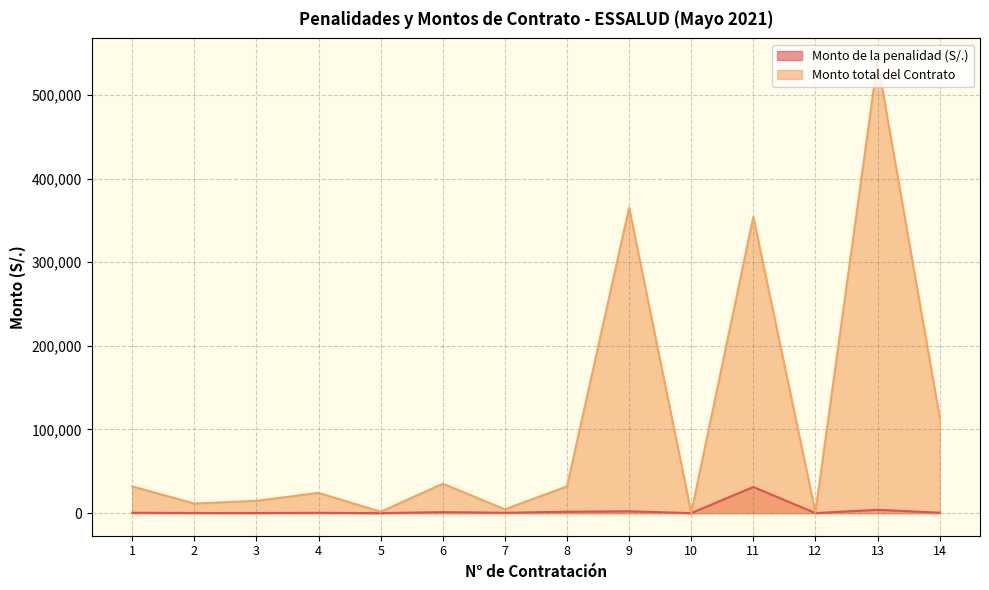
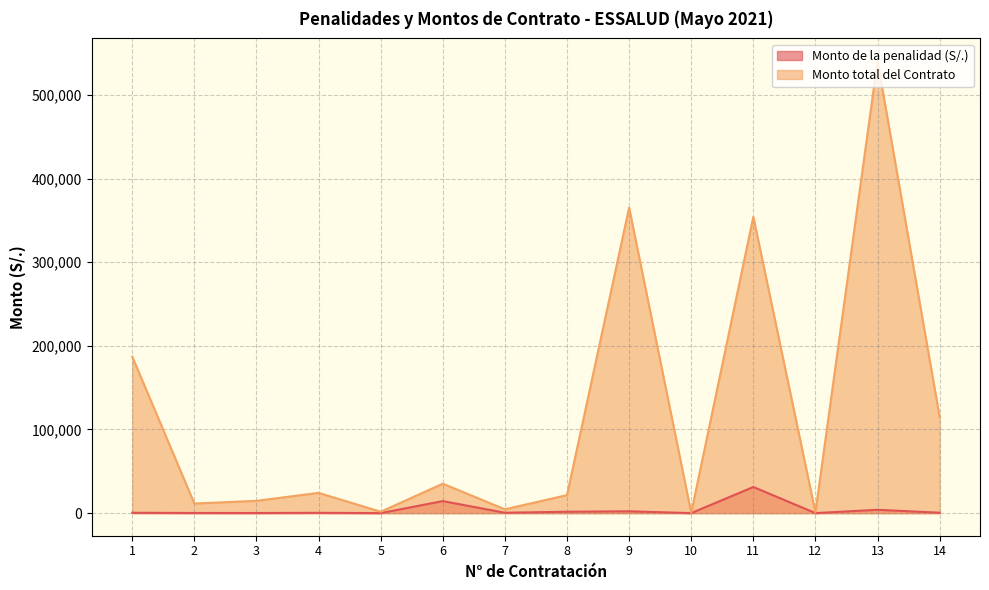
  {
    "Monto de la penalidad (S/.)": {
      "1": "0",
      "2": "0",
      "3": "0",
      "4": "0",
-     "6": "0",
+     "6": "10,000",
      "7": "0",
      "8": "0",
      "9": "0",
      "11": "30,000",
      "13": "0",
      "14": "0"
    },
    "Monto total del Contrato": {
-     "1": "30,000",
+     "1": "190,000",
      "2": "10,000",
      "3": "10,000",
      "4": "20,000",
      "6": "40,000",
      "7": "0",
-     "8": "30,000",
+     "8": "20,000",
      "9": "370,000",
      "11": "350,000",
      "14": "110,000"
    }
  }
